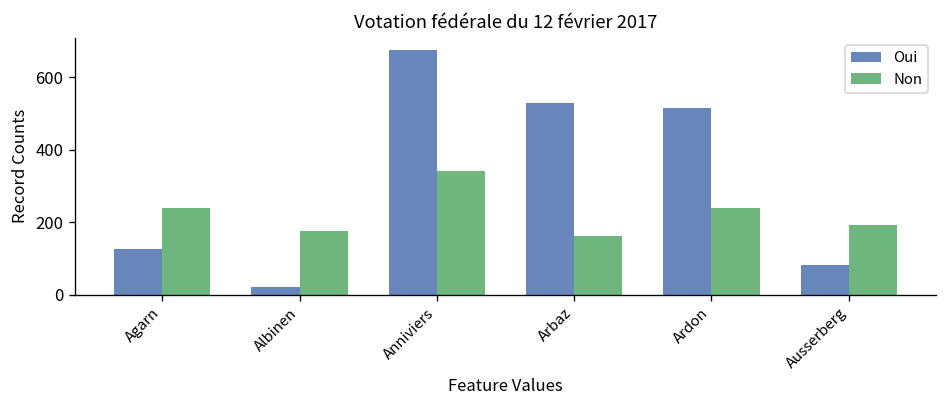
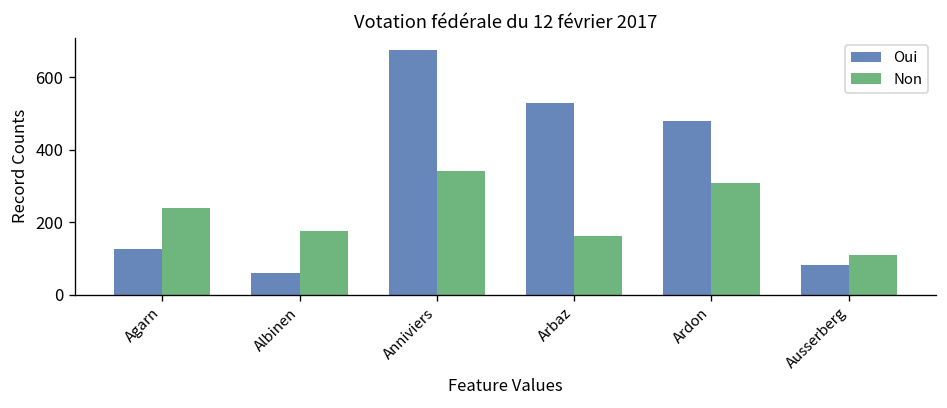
  {
    "Oui": {
      "Agarn": 130,
-     "Albinen": 20,
+     "Albinen": 60,
      "Anniviers": 680,
      "Arbaz": 530,
-     "Ardon": 520,
+     "Ardon": 480,
      "Ausserberg": 80
    },
    "Non": {
      "Agarn": 240,
      "Albinen": 180,
      "Anniviers": 340,
      "Arbaz": 160,
-     "Ardon": 240,
-     "Ausserberg": 190
+     "Ardon": 310,
+     "Ausserberg": 110
    }
  }
